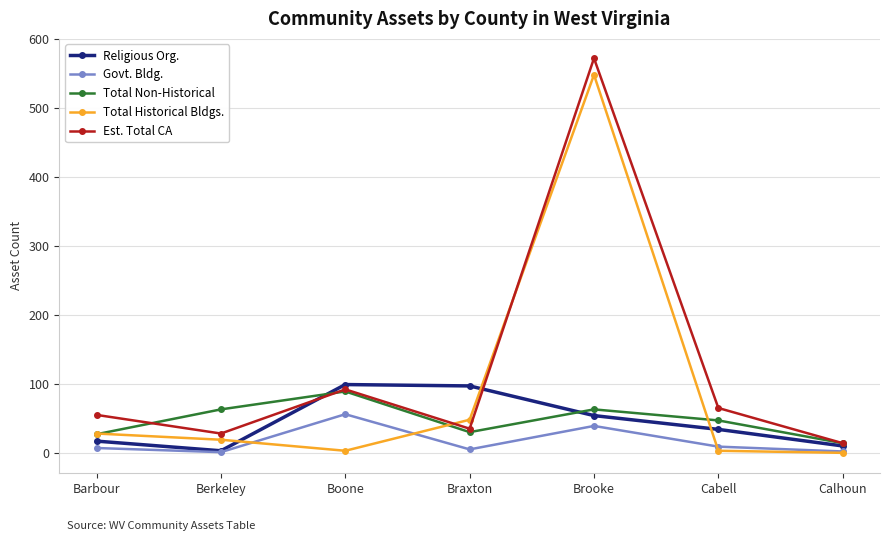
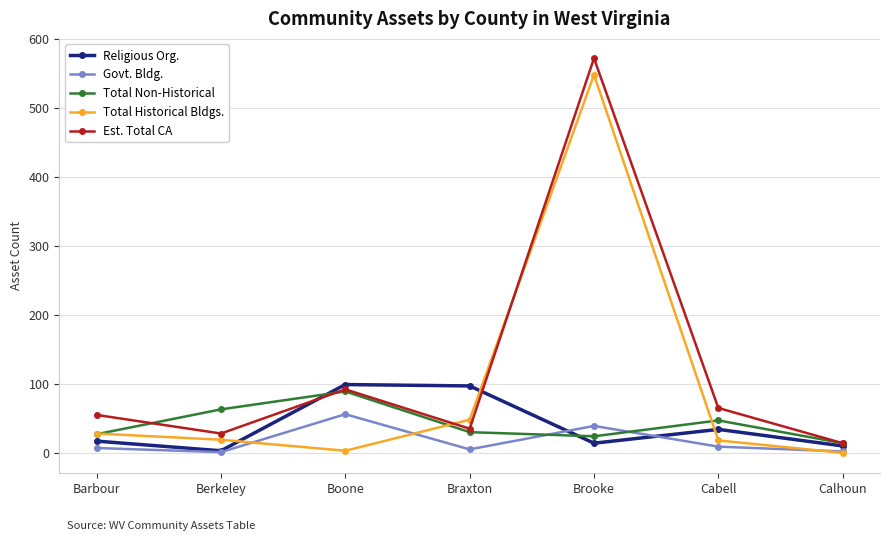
  {
    "Religious Org.": {
      "Barbour": 20,
      "Boone": 100,
      "Braxton": 100,
-     "Brooke": 50,
+     "Brooke": 10,
      "Cabell": 30,
      "Calhoun": 10
    },
    "Govt. Bldg.": {
      "Barbour": 10,
      "Boone": 60,
      "Braxton": 10,
      "Brooke": 40,
      "Cabell": 10
    },
    "Total Non-Historical": {
      "Berkeley": 60,
      "Braxton": 30,
-     "Brooke": 60,
+     "Brooke": 20,
      "Cabell": 50
    },
    "Total Historical Bldgs.": {
      "Berkeley": 20,
      "Boone": 0,
      "Braxton": 50,
      "Brooke": 550,
-     "Cabell": 0
+     "Cabell": 20
    },
    "Est. Total CA": {
      "Barbour": 60,
      "Berkeley": 30,
      "Braxton": 40,
      "Brooke": 570,
      "Cabell": 70
    }
  }
